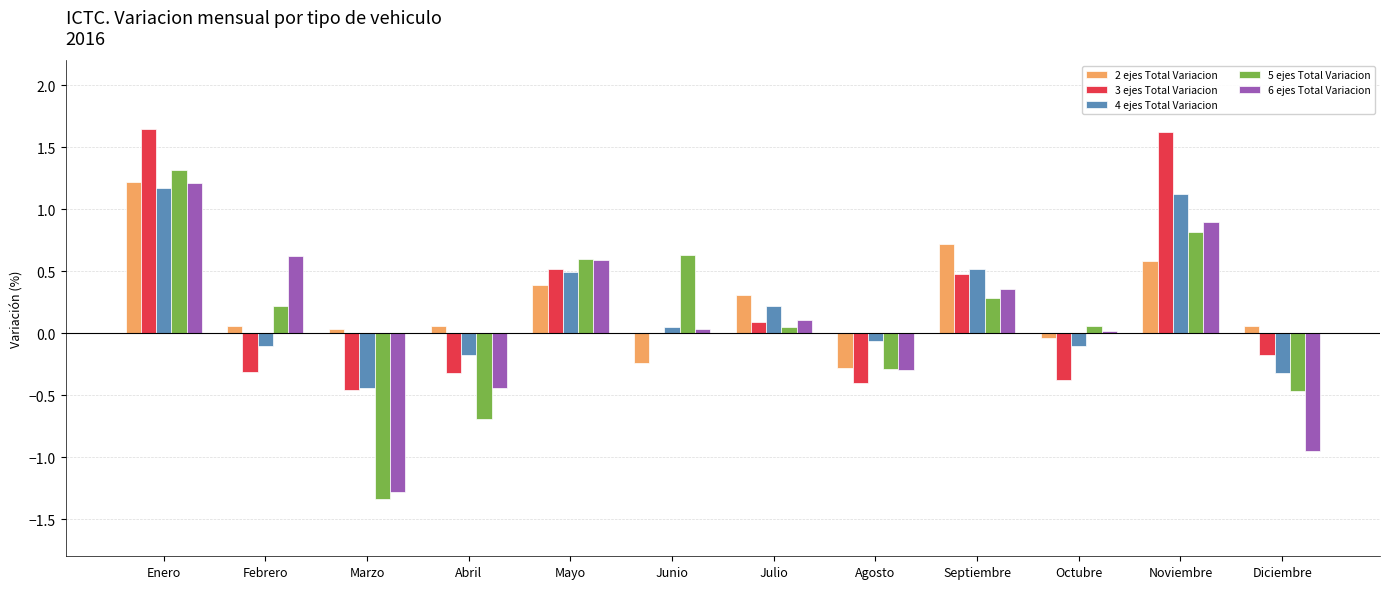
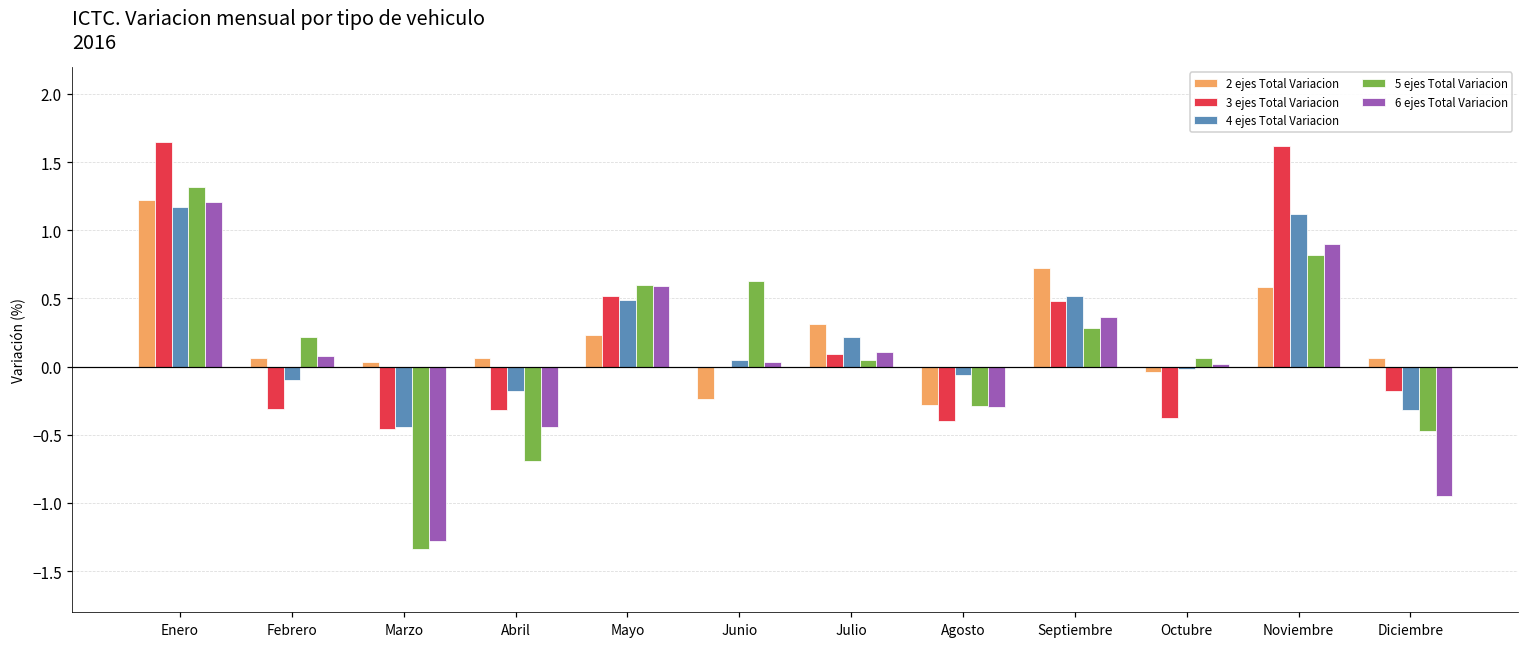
  {
    "2 ejes Total Variacion": {
      "Enero": 1.22,
      "Febrero": 0.06,
      "Marzo": 0.03,
      "Abril": 0.06,
-     "Mayo": 0.39,
+     "Mayo": 0.23,
      "Junio": -0.24,
      "Julio": 0.31,
      "Agosto": -0.28,
      "Septiembre": 0.72,
      "Octubre": -0.04,
      "Noviembre": 0.58,
      "Diciembre": 0.06
    },
    "3 ejes Total Variacion": {
      "Enero": 1.65,
      "Febrero": -0.31,
      "Marzo": -0.46,
      "Abril": -0.32,
      "Mayo": 0.52,
      "Junio": 0.00,
      "Julio": 0.09,
      "Agosto": -0.40,
      "Septiembre": 0.48,
      "Octubre": -0.38,
      "Noviembre": 1.62,
      "Diciembre": -0.18
    },
    "4 ejes Total Variacion": {
      "Enero": 1.17,
      "Febrero": -0.10,
      "Marzo": -0.44,
      "Abril": -0.18,
      "Mayo": 0.49,
      "Junio": 0.05,
      "Julio": 0.22,
      "Agosto": -0.06,
      "Septiembre": 0.52,
-     "Octubre": -0.10,
+     "Octubre": -0.02,
      "Noviembre": 1.12,
      "Diciembre": -0.32
    },
    "5 ejes Total Variacion": {
      "Enero": 1.32,
      "Febrero": 0.22,
      "Marzo": -1.34,
      "Abril": -0.69,
      "Mayo": 0.60,
      "Junio": 0.63,
      "Julio": 0.05,
      "Agosto": -0.29,
      "Septiembre": 0.28,
      "Octubre": 0.06,
      "Noviembre": 0.82,
      "Diciembre": -0.47
    },
    "6 ejes Total Variacion": {
      "Enero": 1.21,
-     "Febrero": 0.62,
+     "Febrero": 0.08,
      "Marzo": -1.28,
      "Abril": -0.44,
      "Mayo": 0.59,
      "Junio": 0.03,
      "Julio": 0.11,
      "Agosto": -0.30,
      "Septiembre": 0.36,
      "Noviembre": 0.90,
      "Diciembre": -0.95
    }
  }
